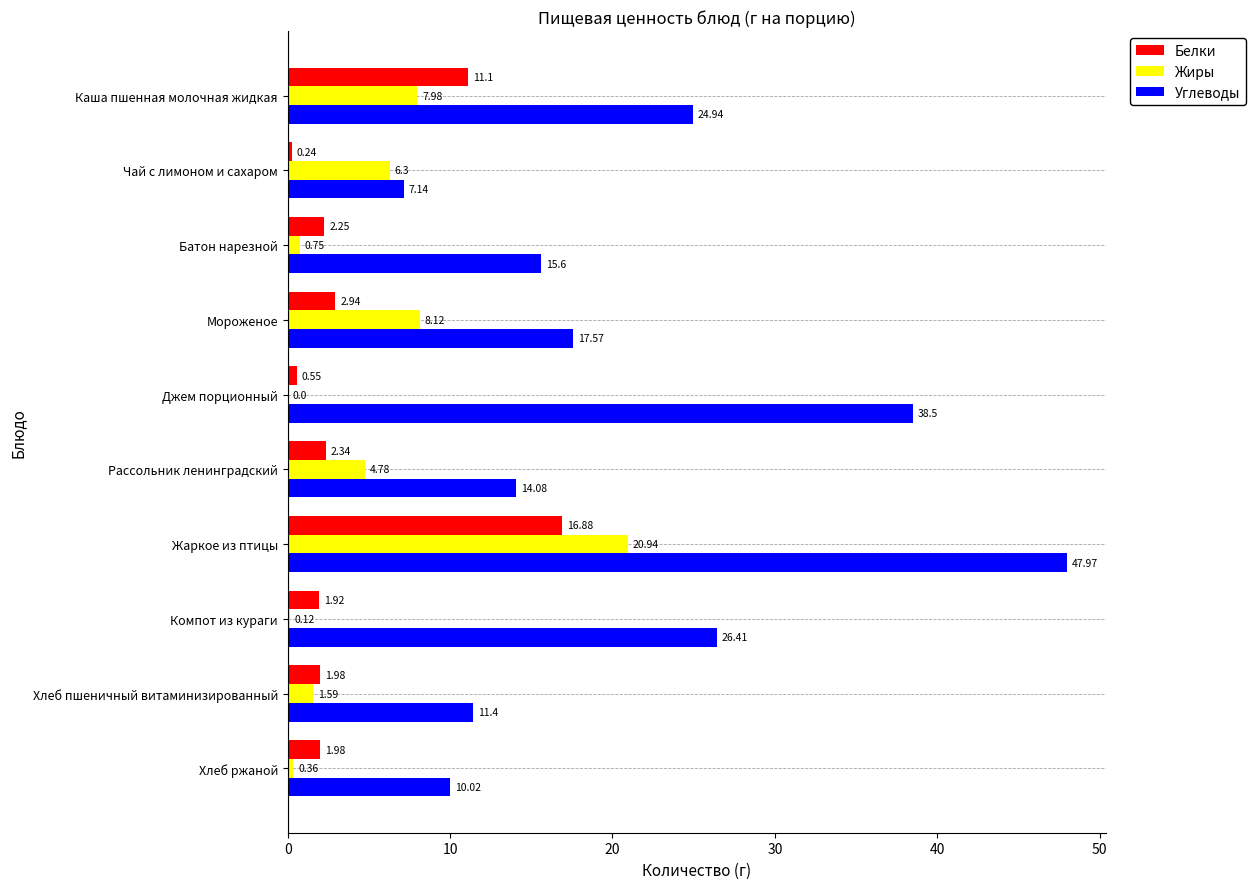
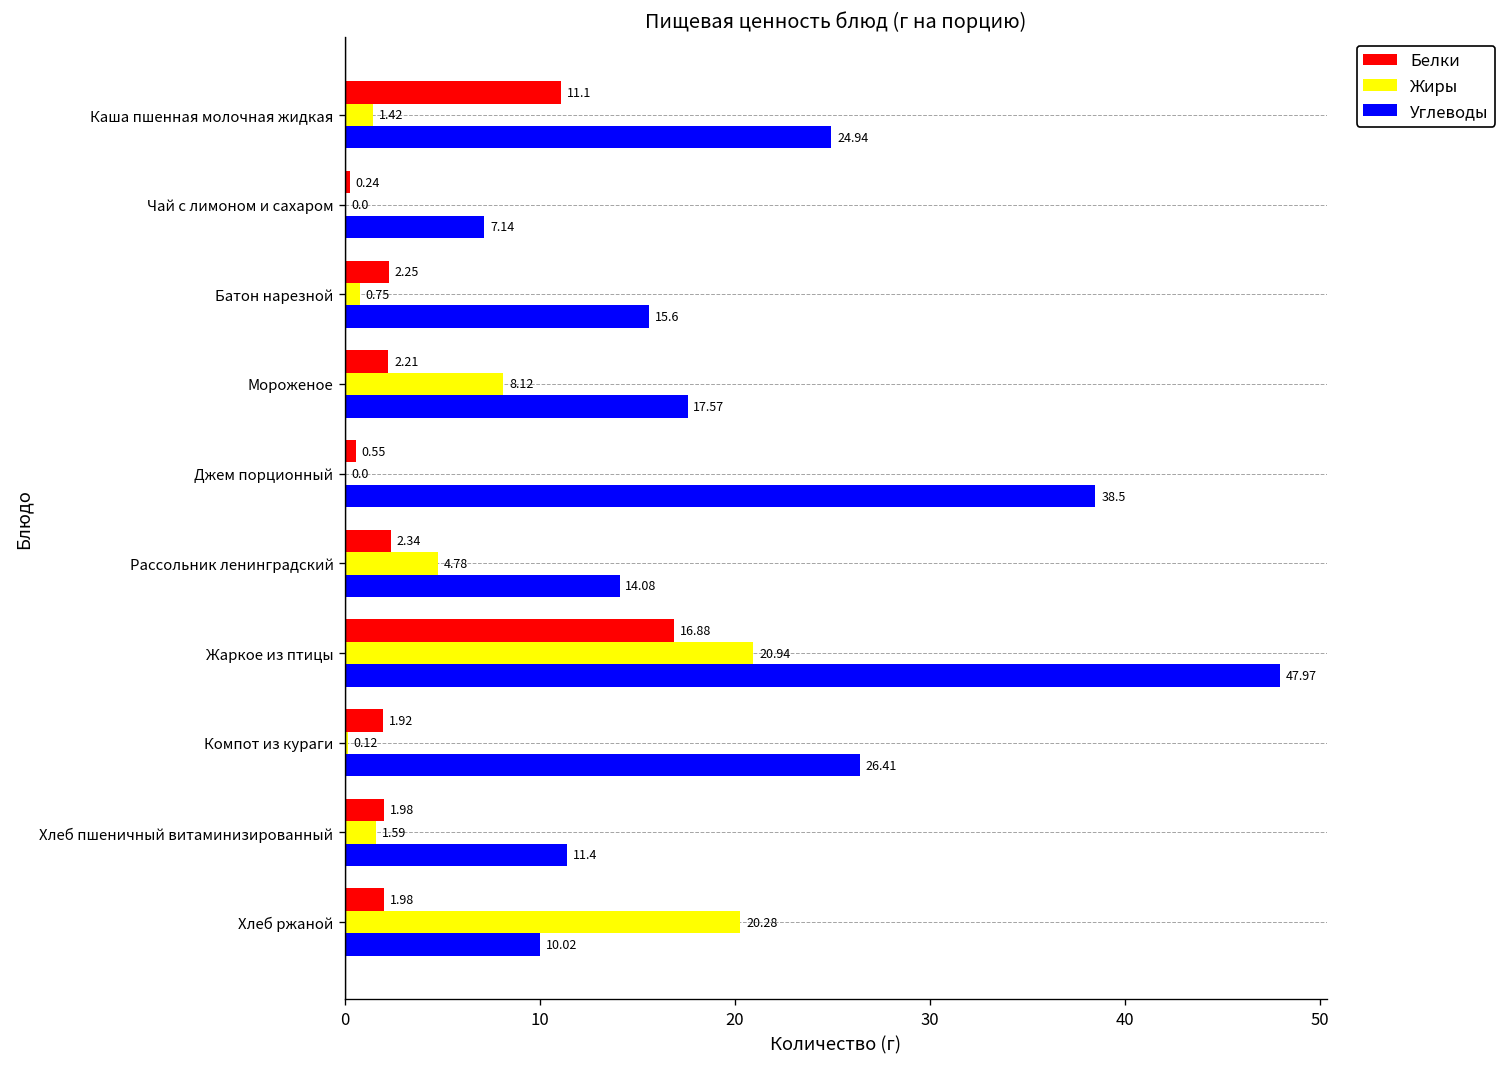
  {
    "Белки": {
      "Каша пшенная молочная жидкая": 11.1,
      "Чай с лимоном и сахаром": 0.24,
      "Батон нарезной": 2.25,
-     "Мороженое": 2.94,
+     "Мороженое": 2.21,
      "Джем порционный": 0.55,
      "Рассольник ленинградский": 2.34,
      "Жаркое из птицы": 16.88,
      "Компот из кураги": 1.92,
      "Хлеб пшеничный витаминизированный": 1.98,
      "Хлеб ржаной": 1.98
    },
    "Жиры": {
-     "Каша пшенная молочная жидкая": 7.98,
-     "Чай с лимоном и сахаром": 6.3,
+     "Каша пшенная молочная жидкая": 1.42,
+     "Чай с лимоном и сахаром": 0.0,
      "Батон нарезной": 0.75,
      "Мороженое": 8.12,
      "Джем порционный": 0.0,
      "Рассольник ленинградский": 4.78,
      "Жаркое из птицы": 20.94,
      "Компот из кураги": 0.12,
      "Хлеб пшеничный витаминизированный": 1.59,
-     "Хлеб ржаной": 0.36
+     "Хлеб ржаной": 20.28
    },
    "Углеводы": {
      "Каша пшенная молочная жидкая": 24.94,
      "Чай с лимоном и сахаром": 7.14,
      "Батон нарезной": 15.6,
      "Мороженое": 17.57,
      "Джем порционный": 38.5,
      "Рассольник ленинградский": 14.08,
      "Жаркое из птицы": 47.97,
      "Компот из кураги": 26.41,
      "Хлеб пшеничный витаминизированный": 11.4,
      "Хлеб ржаной": 10.02
    }
  }
